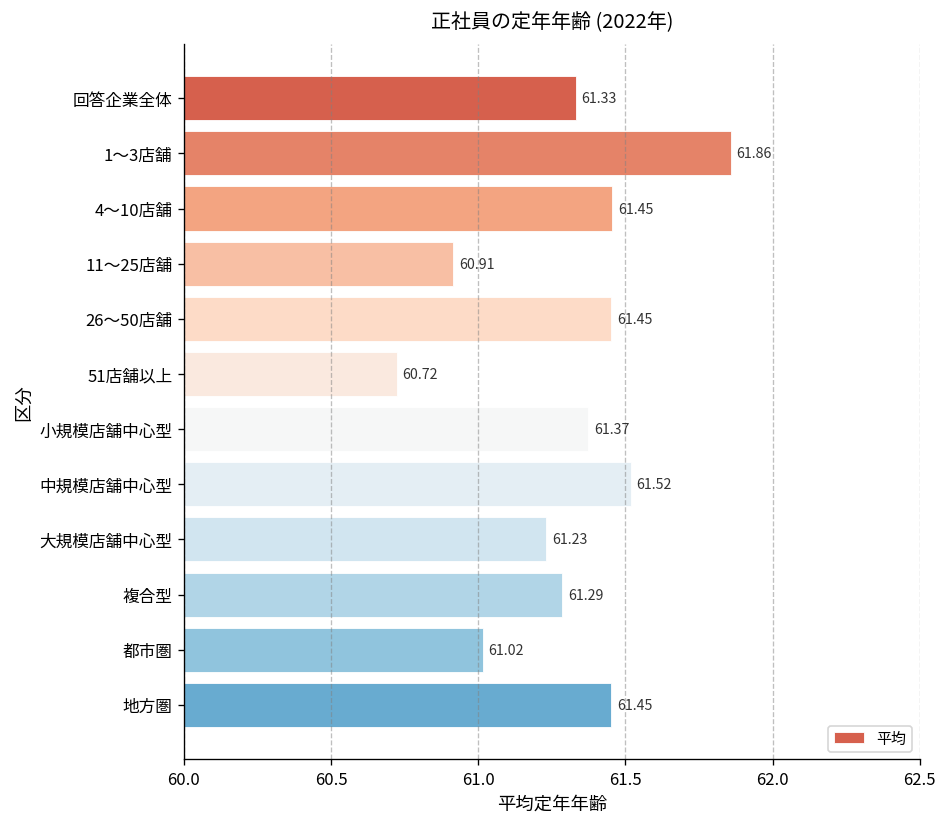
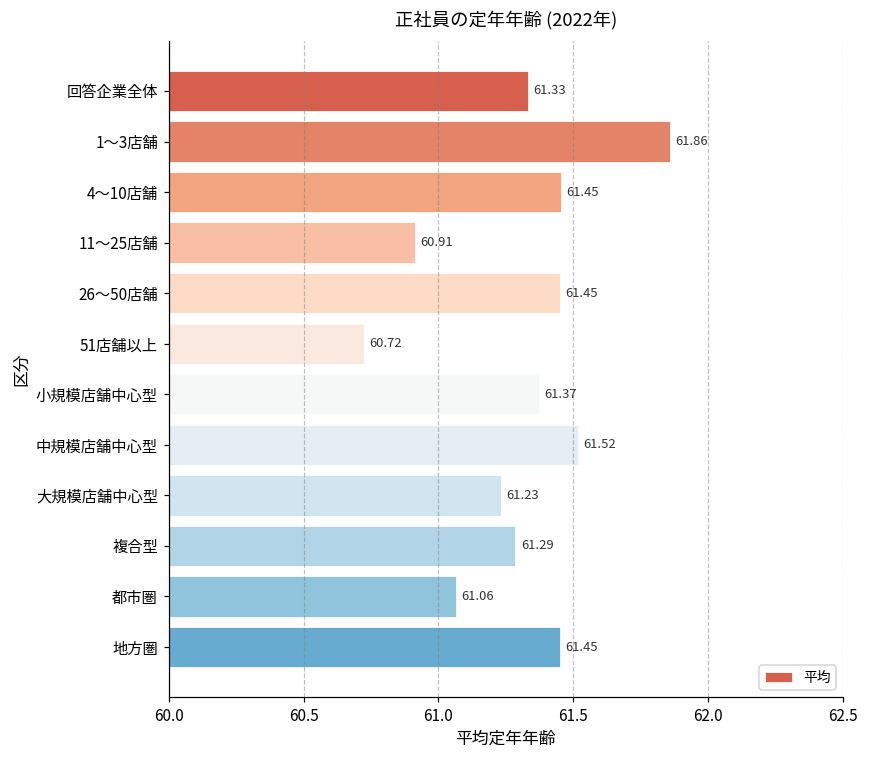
  {
    "回答企業全体": 61.33,
    "1〜3店舗": 61.86,
    "4〜10店舗": 61.45,
    "11〜25店舗": 60.91,
    "26〜50店舗": 61.45,
    "51店舗以上": 60.72,
    "小規模店舗中心型": 61.37,
    "中規模店舗中心型": 61.52,
    "大規模店舗中心型": 61.23,
    "複合型": 61.29,
-   "都市圏": 61.02,
+   "都市圏": 61.06,
    "地方圏": 61.45
  }
